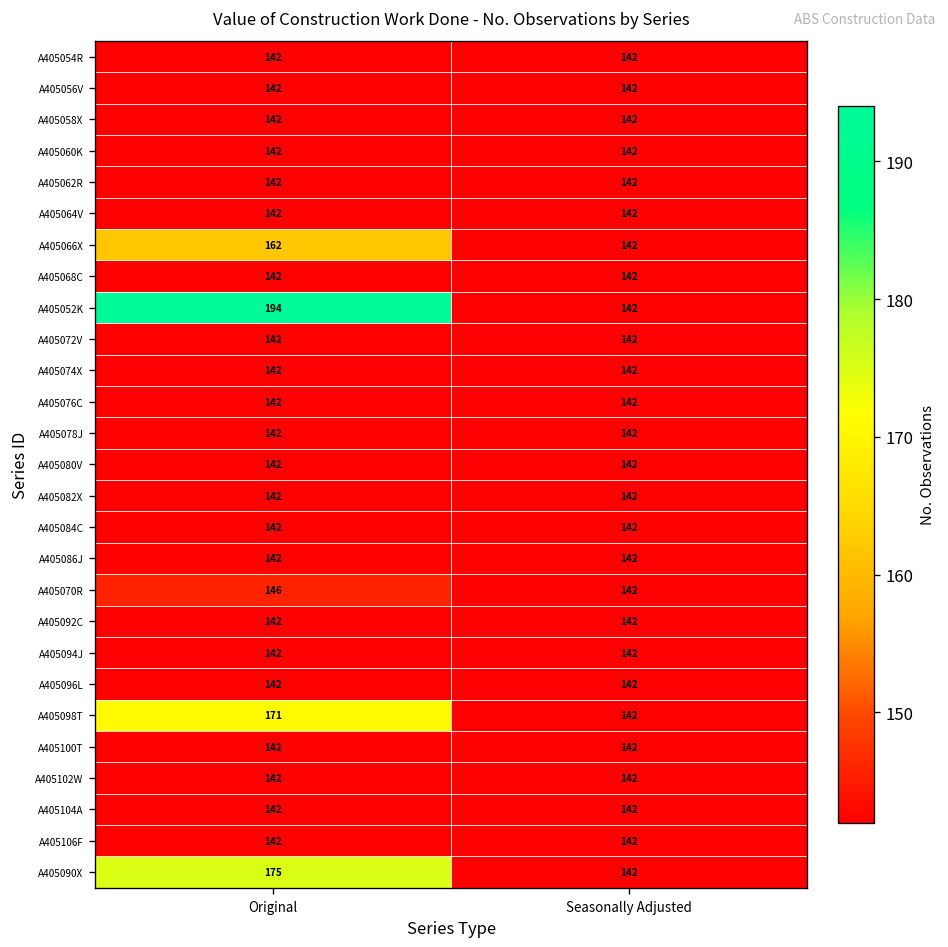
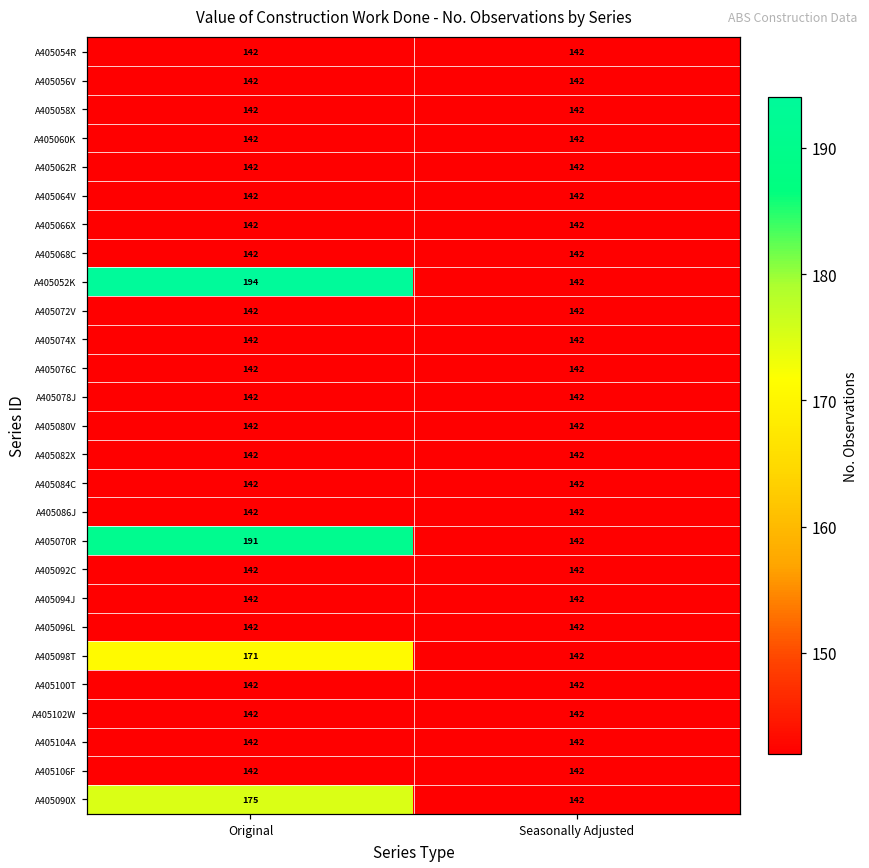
  {
    "A405054R": {
      "Original": 142,
      "Seasonally Adjusted": 142
    },
    "A405056V": {
      "Original": 142,
      "Seasonally Adjusted": 142
    },
    "A405058X": {
      "Original": 142,
      "Seasonally Adjusted": 142
    },
    "A405060K": {
      "Original": 142,
      "Seasonally Adjusted": 142
    },
    "A405062R": {
      "Original": 142,
      "Seasonally Adjusted": 142
    },
    "A405064V": {
      "Original": 142,
      "Seasonally Adjusted": 142
    },
    "A405066X": {
-     "Original": 162,
+     "Original": 142,
      "Seasonally Adjusted": 142
    },
    "A405068C": {
      "Original": 142,
      "Seasonally Adjusted": 142
    },
    "A405052K": {
      "Original": 194,
      "Seasonally Adjusted": 142
    },
    "A405072V": {
      "Original": 142,
      "Seasonally Adjusted": 142
    },
    "A405074X": {
      "Original": 142,
      "Seasonally Adjusted": 142
    },
    "A405076C": {
      "Original": 142,
      "Seasonally Adjusted": 142
    },
    "A405078J": {
      "Original": 142,
      "Seasonally Adjusted": 142
    },
    "A405080V": {
      "Original": 142,
      "Seasonally Adjusted": 142
    },
    "A405082X": {
      "Original": 142,
      "Seasonally Adjusted": 142
    },
    "A405084C": {
      "Original": 142,
      "Seasonally Adjusted": 142
    },
    "A405086J": {
      "Original": 142,
      "Seasonally Adjusted": 142
    },
    "A405070R": {
-     "Original": 146,
+     "Original": 191,
      "Seasonally Adjusted": 142
    },
    "A405092C": {
      "Original": 142,
      "Seasonally Adjusted": 142
    },
    "A405094J": {
      "Original": 142,
      "Seasonally Adjusted": 142
    },
    "A405096L": {
      "Original": 142,
      "Seasonally Adjusted": 142
    },
    "A405098T": {
      "Original": 171,
      "Seasonally Adjusted": 142
    },
    "A405100T": {
      "Original": 142,
      "Seasonally Adjusted": 142
    },
    "A405102W": {
      "Original": 142,
      "Seasonally Adjusted": 142
    },
    "A405104A": {
      "Original": 142,
      "Seasonally Adjusted": 142
    },
    "A405106F": {
      "Original": 142,
      "Seasonally Adjusted": 142
    },
    "A405090X": {
      "Original": 175,
      "Seasonally Adjusted": 142
    }
  }
